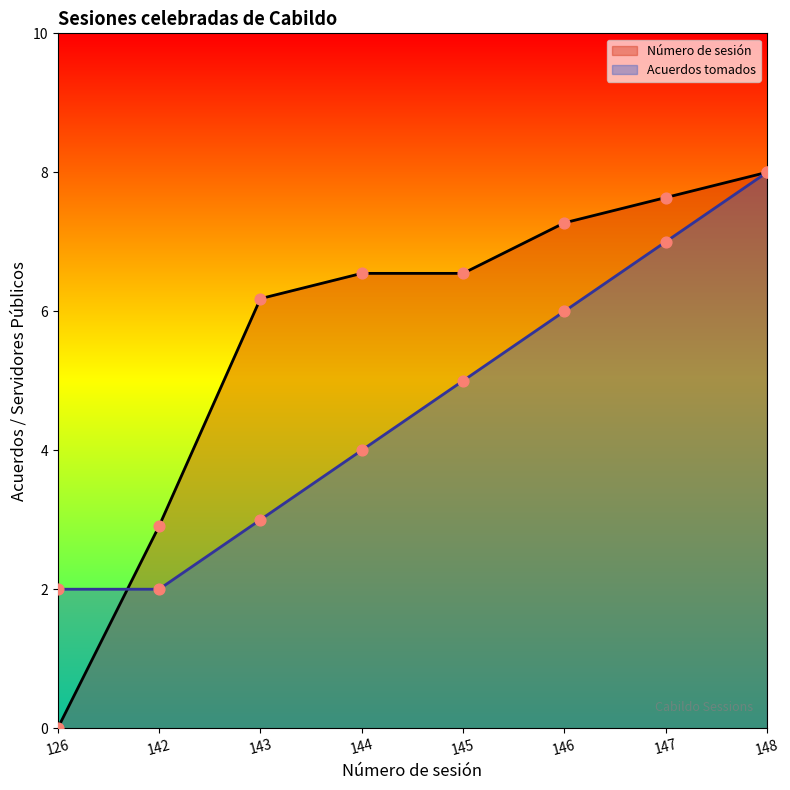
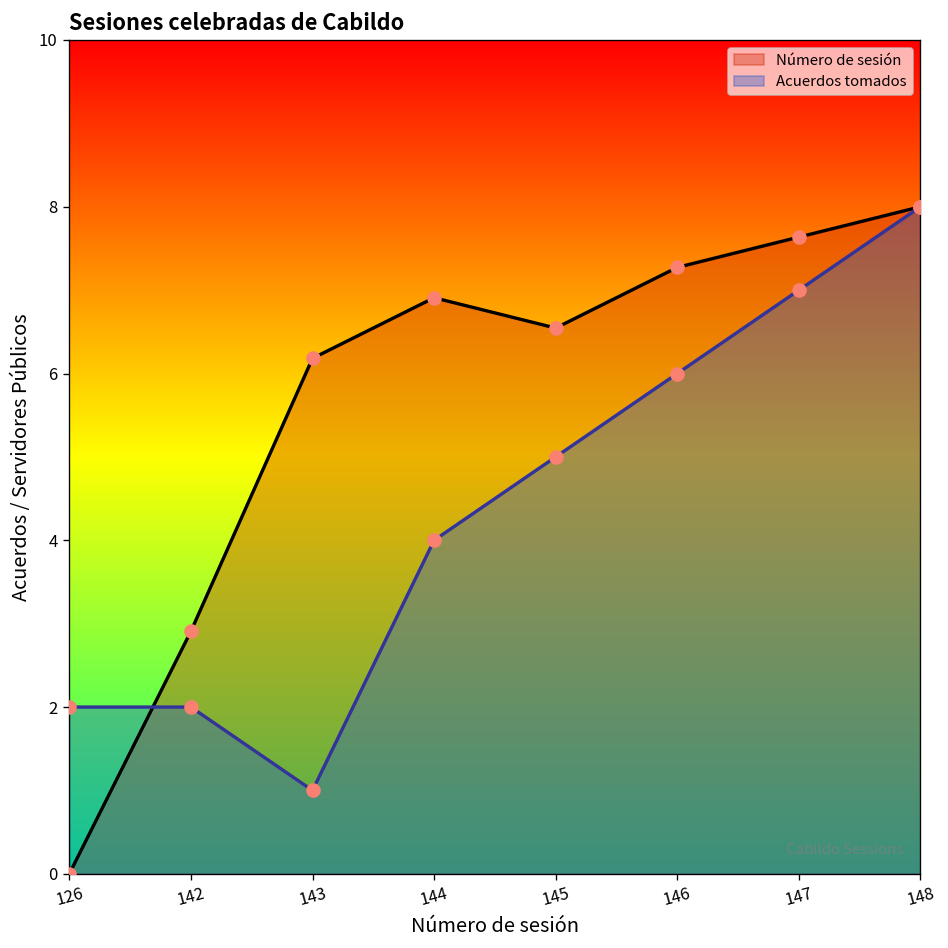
  {
    "Número de sesión": {
      "126": 0.0,
      "142": 2.9,
      "143": 6.2,
-     "144": 6.5,
+     "144": 6.9,
      "145": 6.5,
      "146": 7.3,
      "147": 7.6
    },
    "Acuerdos tomados": {
      "126": 2,
      "142": 2,
-     "143": 3,
+     "143": 1,
      "144": 4,
      "145": 5,
      "146": 6,
      "147": 7
    }
  }
